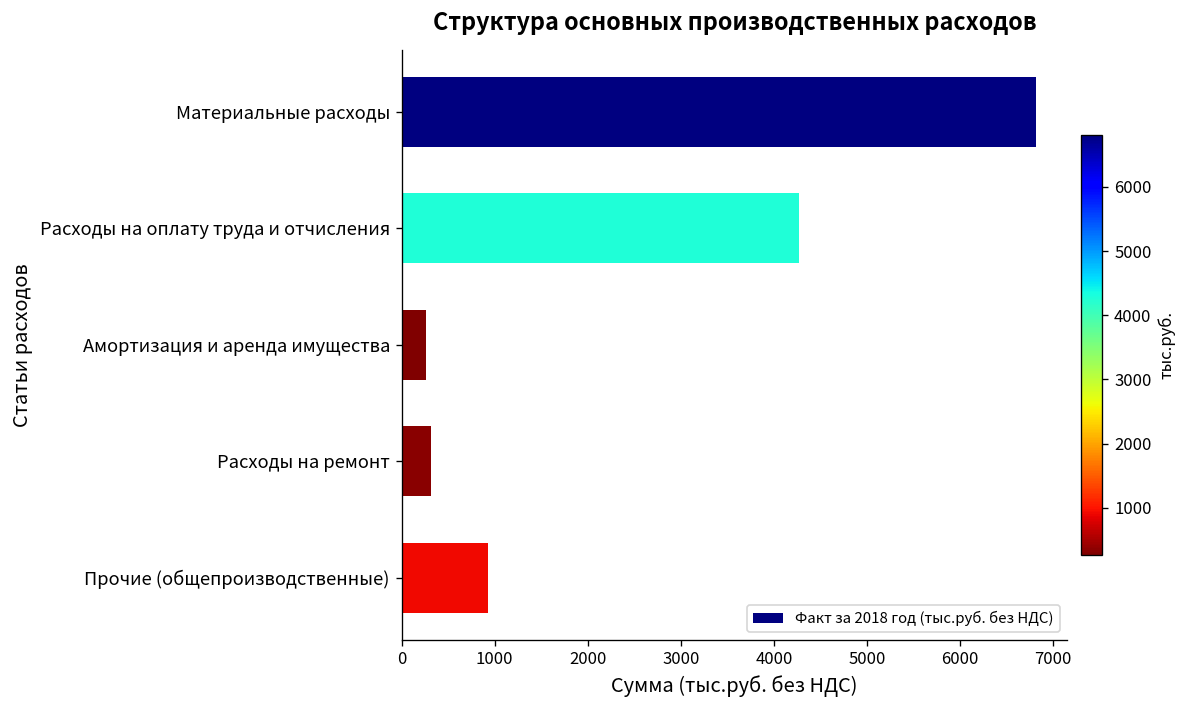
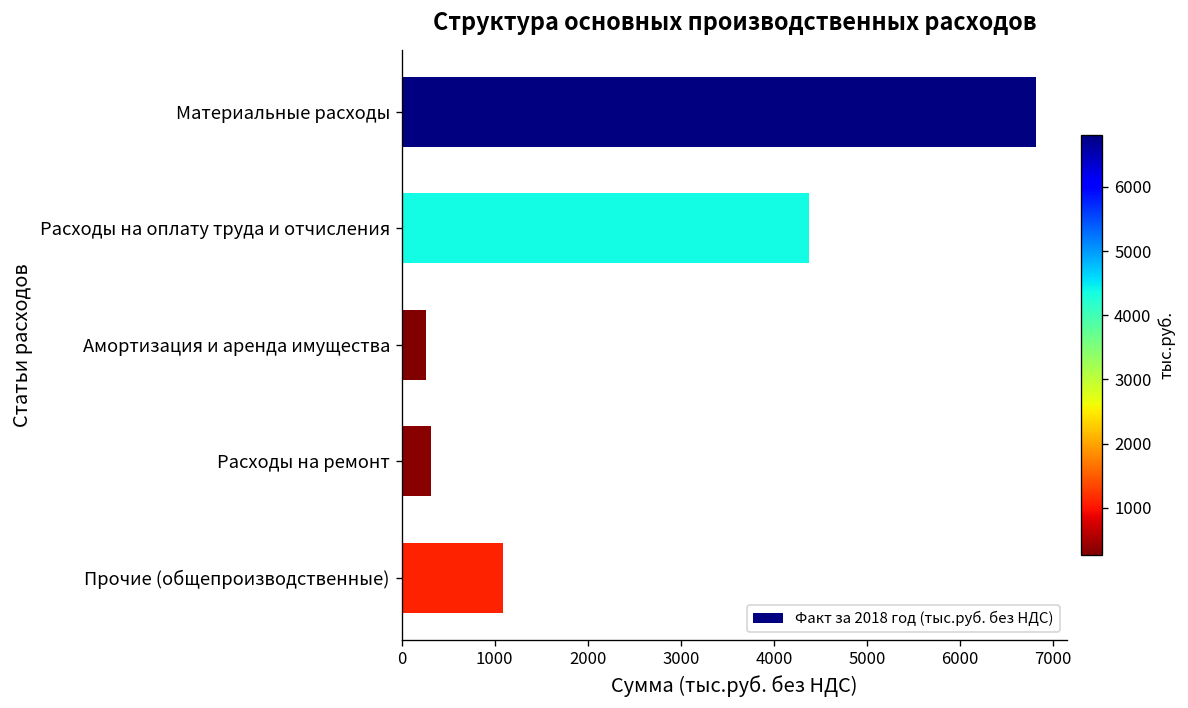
  {
    "Материальные расходы": 6800,
-   "Расходы на оплату труда и отчисления": 4300,
+   "Расходы на оплату труда и отчисления": 4400,
    "Амортизация и аренда имущества": 300,
    "Расходы на ремонт": 300,
-   "Прочие (общепроизводственные)": 900
+   "Прочие (общепроизводственные)": 1100
  }
